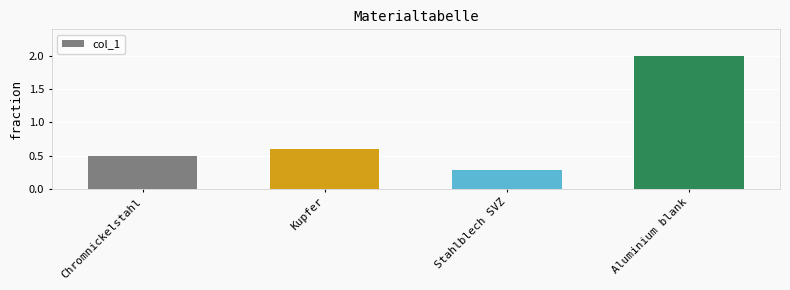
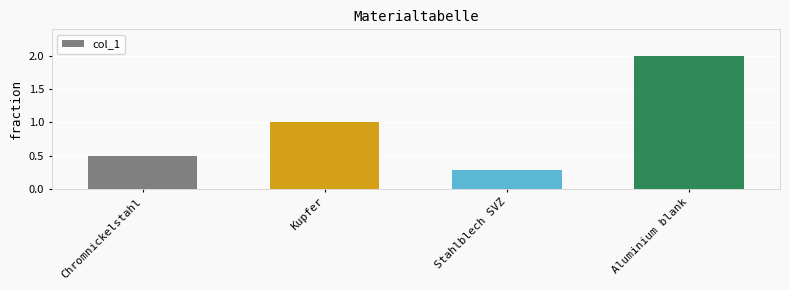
  {
    "Chromnickelstahl": 0.5,
-   "Kupfer": 0.6,
+   "Kupfer": 1.0,
    "Stahlblech SVZ": 0.3,
    "Aluminium blank": 2.0
  }
